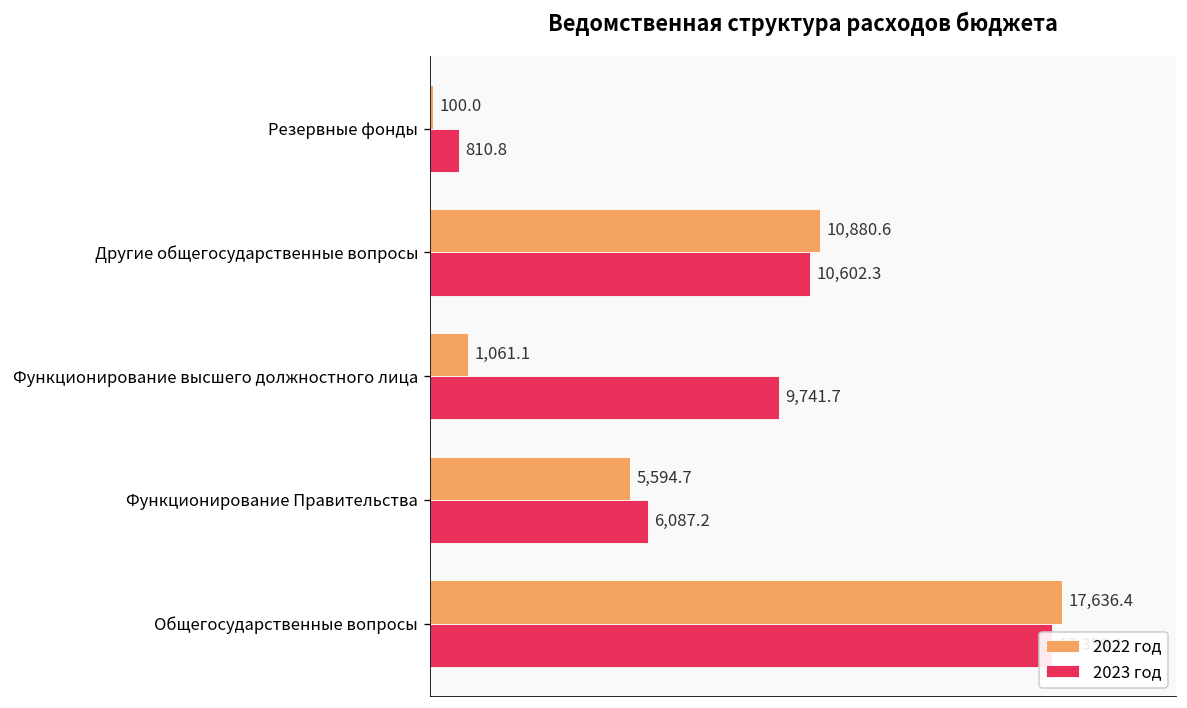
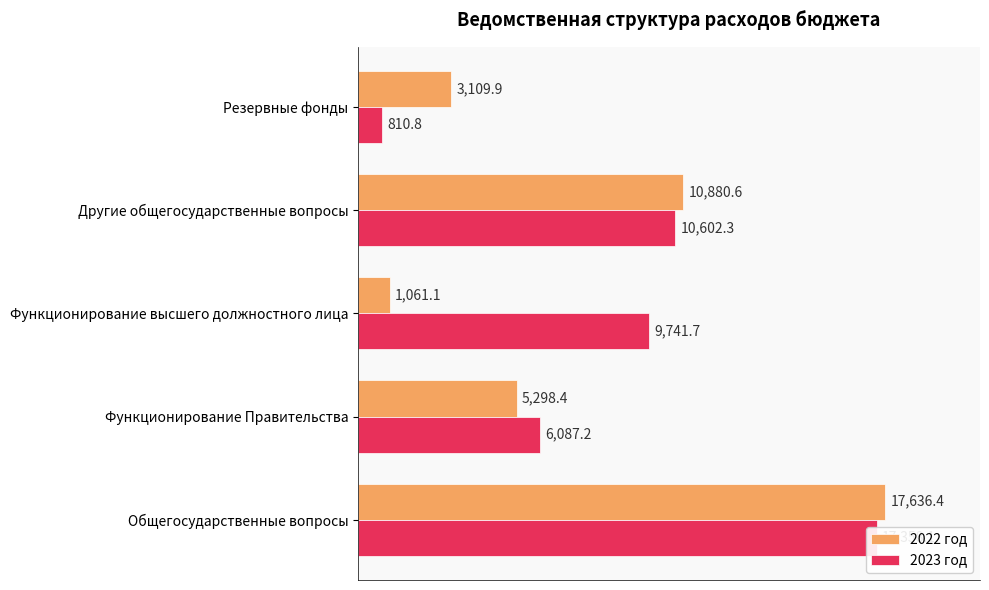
  {
    "2022 год": {
-     "Резервные фонды": "100.0",
+     "Резервные фонды": "3,109.9",
      "Другие общегосударственные вопросы": "10,880.6",
      "Функционирование высшего должностного лица": "1,061.1",
-     "Функционирование Правительства": "5,594.7",
+     "Функционирование Правительства": "5,298.4",
      "Общегосударственные вопросы": "17,636.4"
    },
    "2023 год": {
      "Резервные фонды": "810.8",
      "Другие общегосударственные вопросы": "10,602.3",
      "Функционирование высшего должностного лица": "9,741.7",
      "Функционирование Правительства": "6,087.2"
    }
  }
